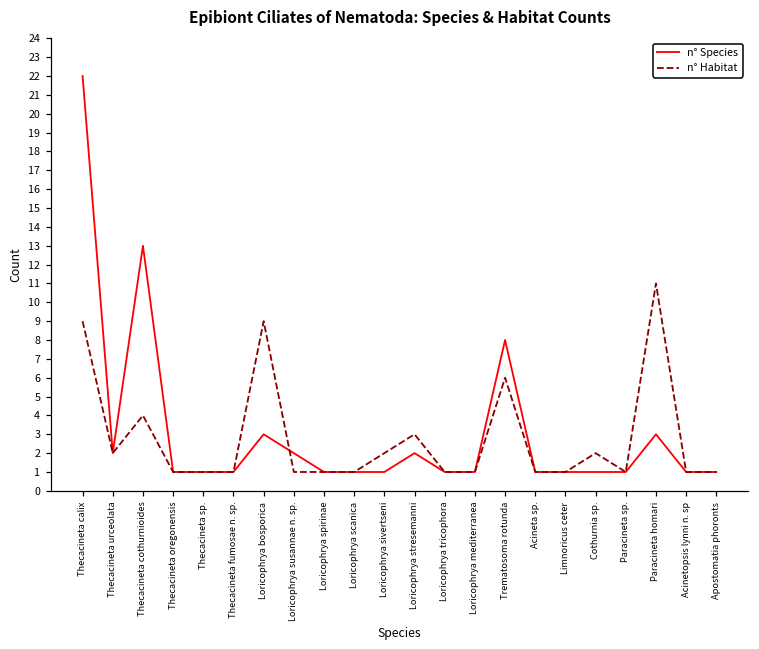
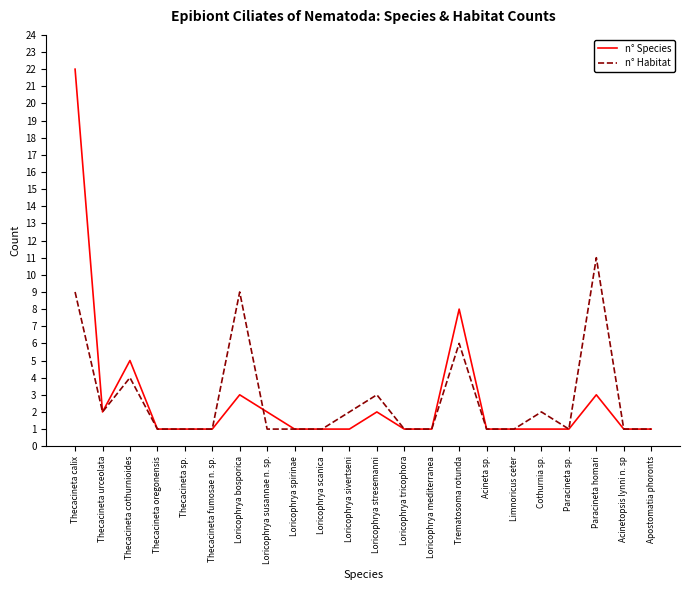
  {
    "n° Species": {
      "Thecacineta calix": 22,
-     "Thecacineta cothurnioides": 13,
+     "Thecacineta cothurnioides": 5,
      "Loricophrya bosporica": 3,
      "Loricophrya susannae n. sp.": 2,
      "Loricophrya sivertseni": 1,
      "Loricophrya stresemanni": 2,
      "Trematosoma rotunda": 8,
      "Cothurnia sp.": 1,
      "Paracineta homari": 3
    },
    "n° Habitat": {
      "Thecacineta calix": 9,
      "Thecacineta cothurnioides": 4,
      "Loricophrya bosporica": 9,
      "Loricophrya susannae n. sp.": 1,
      "Loricophrya sivertseni": 2,
      "Loricophrya stresemanni": 3,
      "Trematosoma rotunda": 6,
      "Cothurnia sp.": 2,
      "Paracineta homari": 11
    }
  }
